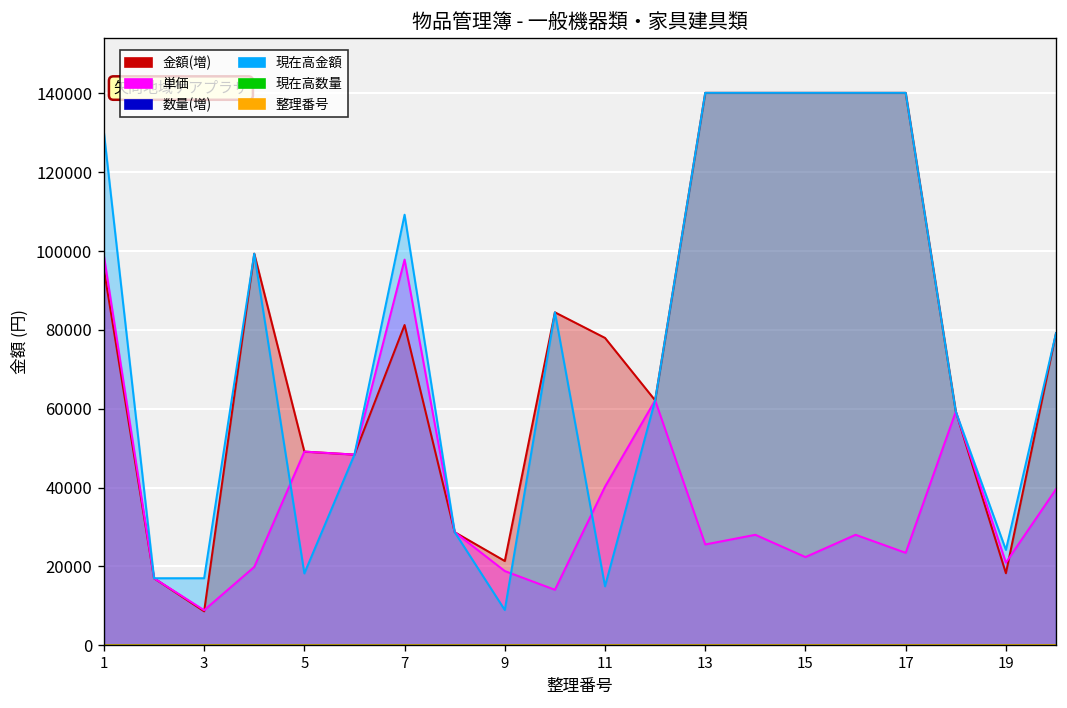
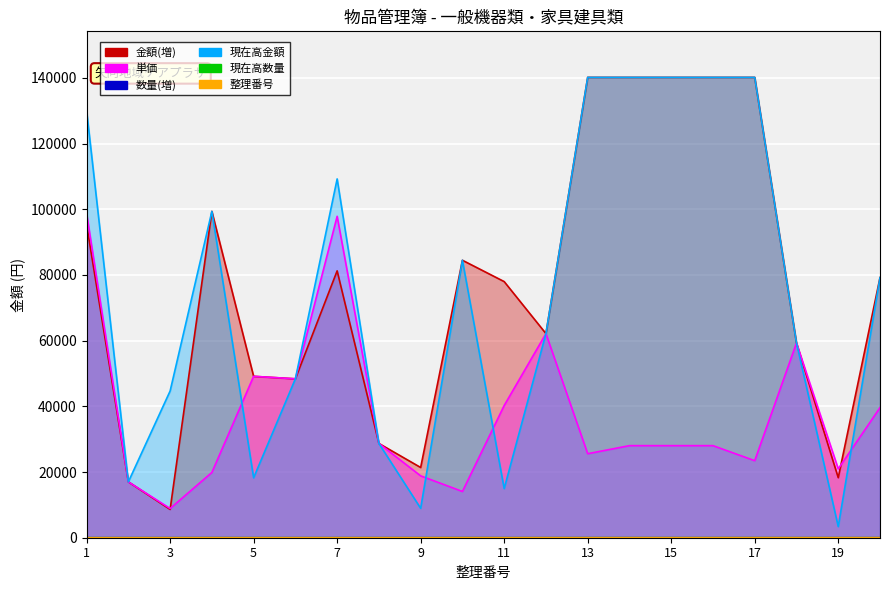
  {
    "金額(増)": {
      "1": 95000,
      "7": 81000,
      "9": 21000,
      "11": 78000,
      "19": 18000
    },
    "単価": {
      "1": 99000,
      "7": 98000,
      "9": 19000,
      "11": 40000,
      "13": 26000,
-     "15": 22000,
+     "15": 28000,
      "17": 23000,
      "19": 21000
    },
    "整理番号": {
      "1": 0,
      "3": 0,
      "5": 0,
      "7": 0,
      "9": 0,
      "11": 0,
      "13": 0,
      "15": 0,
      "17": 0,
      "19": 0
    },
    "現在高金額": {
      "1": 130000,
-     "3": 17000,
+     "3": 45000,
      "5": 18000,
      "7": 109000,
      "9": 9000,
      "11": 15000,
-     "19": 24000
+     "19": 3000
    }
  }
